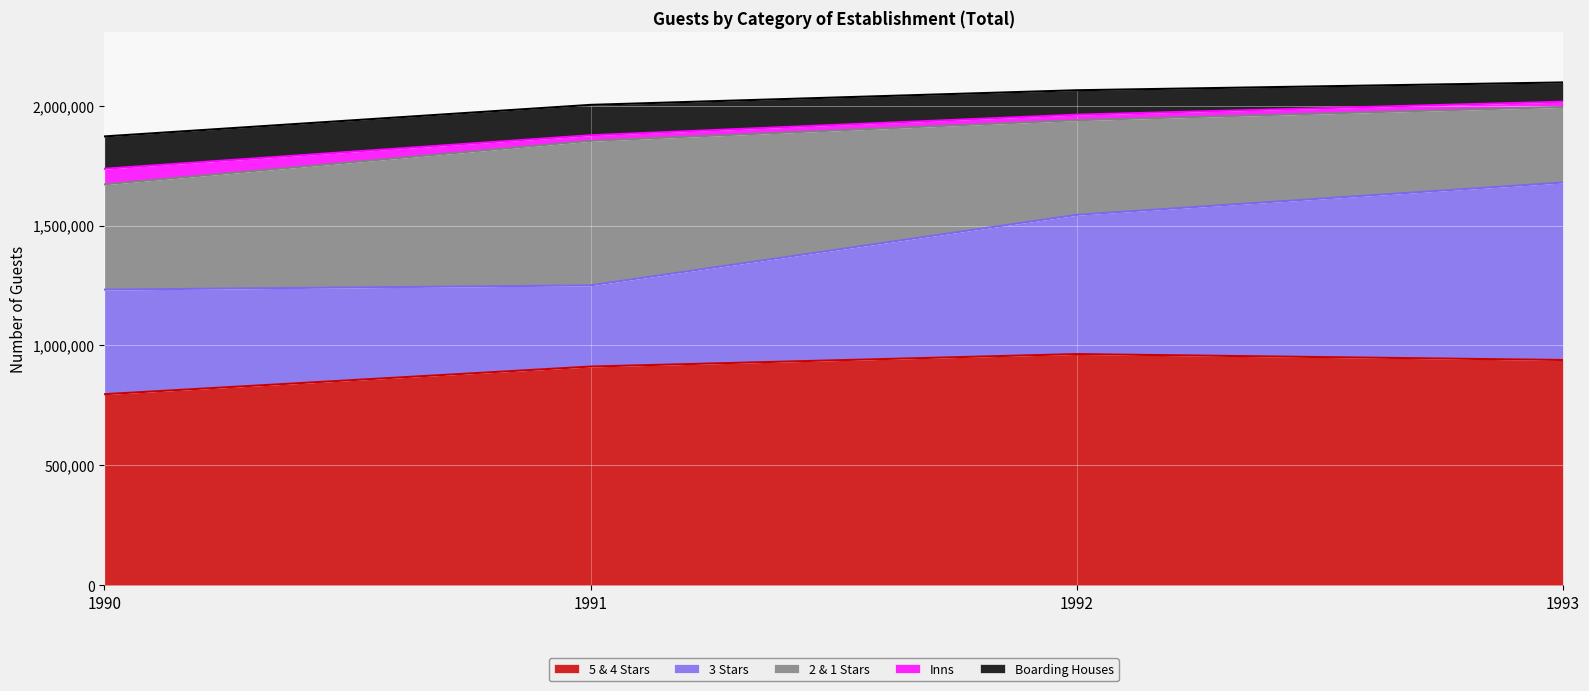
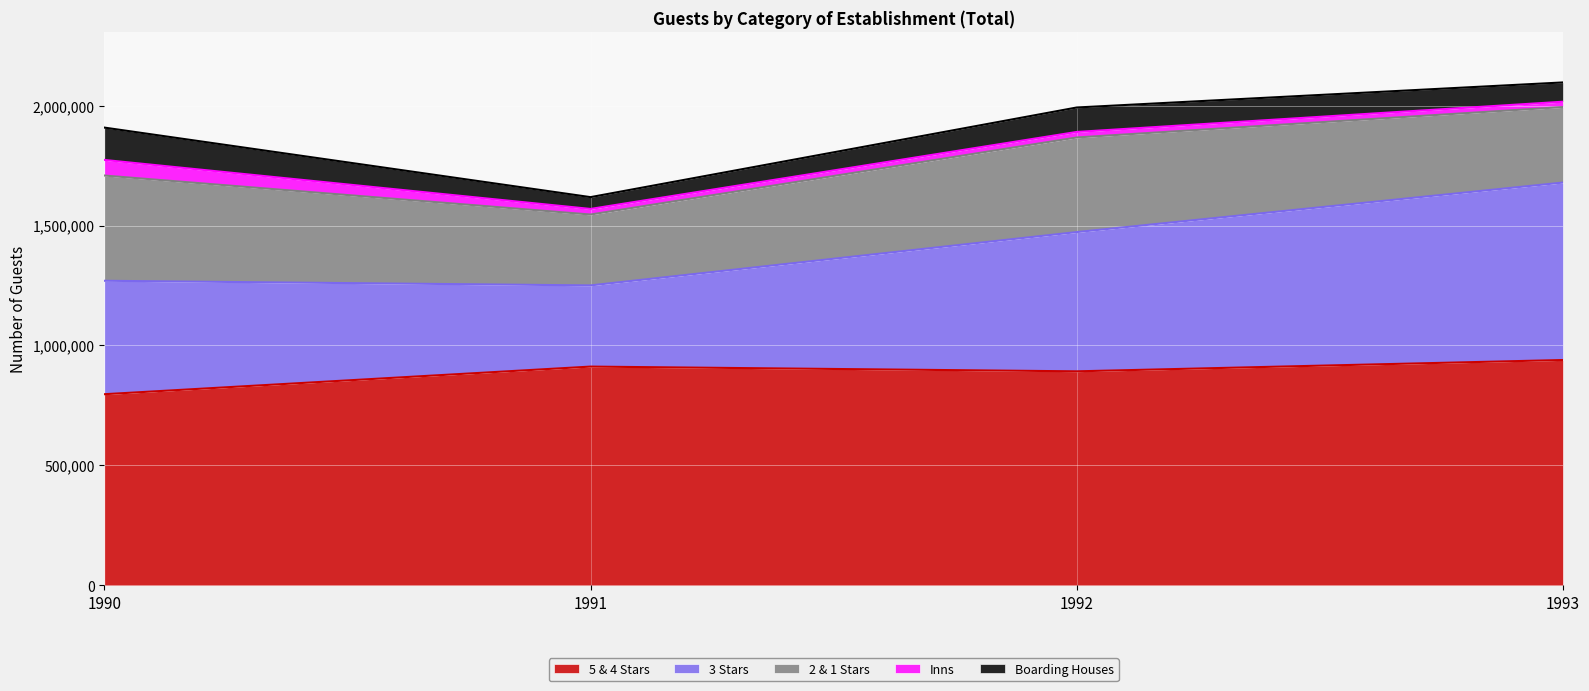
  {
    "5 & 4 Stars": {
      "1990": "800,000",
      "1991": "910,000",
-     "1992": "960,000",
+     "1992": "890,000",
      "1993": "940,000"
    },
    "3 Stars": {
-     "1990": "440,000",
+     "1990": "470,000",
      "1991": "340,000",
      "1992": "580,000",
      "1993": "740,000"
    },
    "2 & 1 Stars": {
      "1990": "440,000",
-     "1991": "600,000",
+     "1991": "300,000",
      "1992": "390,000",
      "1993": "310,000"
    },
    "Inns": {
      "1990": "60,000",
      "1991": "20,000",
      "1992": "20,000",
      "1993": "20,000"
    },
    "Boarding Houses": {
      "1990": "130,000",
-     "1991": "130,000",
+     "1991": "50,000",
      "1992": "100,000",
      "1993": "80,000"
    }
  }
